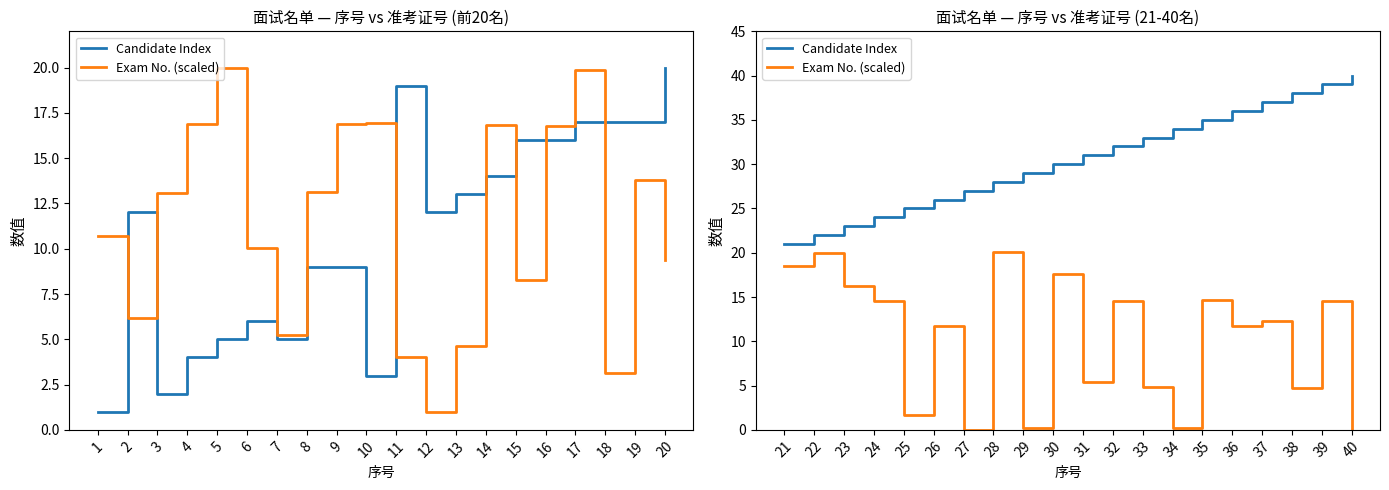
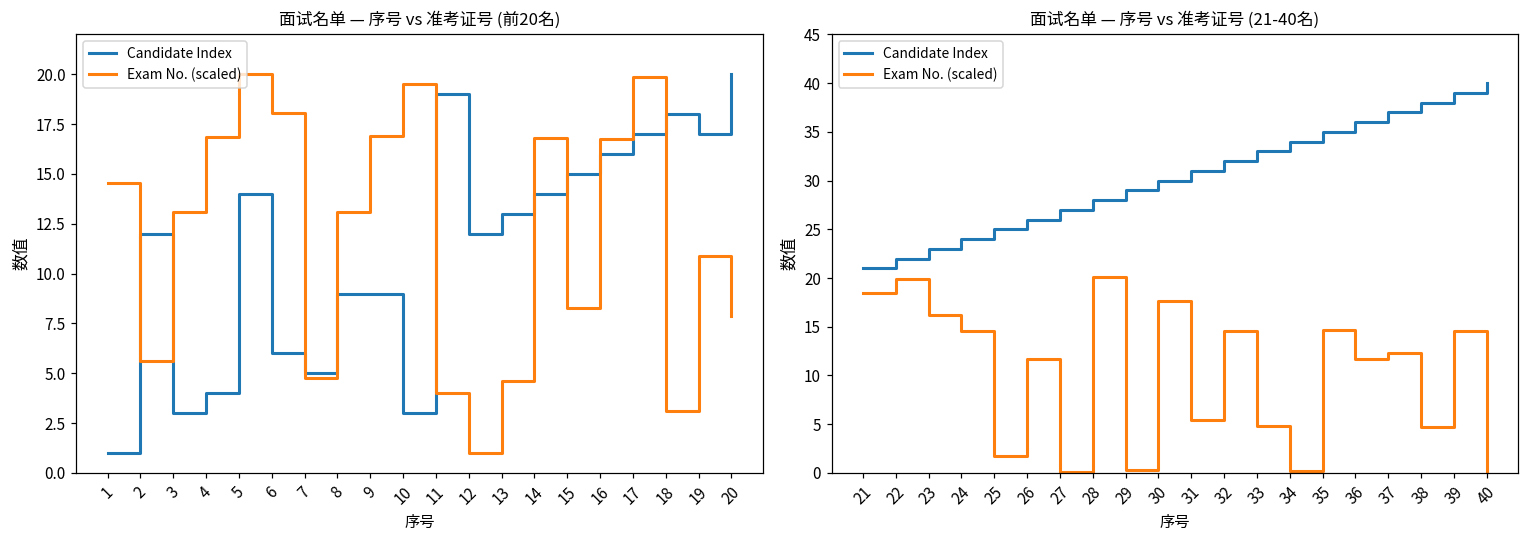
  {
    "面试名单 — 序号 vs 准考证号 (前20名)": {
      "Candidate Index": {
        "1": 1,
        "2": 12,
-       "3": 2,
+       "3": 3,
        "4": 4,
-       "5": 5,
+       "5": 14,
        "6": 6,
        "7": 5,
        "8": 9,
        "9": 9,
        "10": 3,
        "11": 19,
        "12": 12,
        "13": 13,
        "14": 14,
-       "15": 16,
+       "15": 15,
        "16": 16,
        "17": 17,
-       "18": 17,
+       "18": 18,
        "19": 17,
        "20": 20
      },
      "Exam No. (scaled)": {
-       "1": 10.7,
-       "2": 6.2,
+       "1": 14.5,
+       "2": 5.6,
        "3": 13.1,
        "4": 16.9,
-       "6": 10.0,
-       "7": 5.2,
+       "6": 18.0,
+       "7": 4.8,
        "8": 13.1,
        "9": 16.9,
-       "10": 16.9,
+       "10": 19.5,
        "11": 4.0,
        "12": 1.0,
        "13": 4.6,
        "14": 16.8,
        "15": 8.3,
        "16": 16.8,
        "17": 19.9,
        "18": 3.1,
-       "19": 13.8,
-       "20": 9.4
+       "19": 10.9,
+       "20": 7.9
      }
    },
    "面试名单 — 序号 vs 准考证号 (21-40名)": {
      "Candidate Index": {
        "21": 21,
        "22": 22,
        "23": 23,
        "24": 24,
        "25": 25,
        "26": 26,
        "27": 27,
        "28": 28,
        "29": 29,
        "30": 30,
        "31": 31,
        "32": 32,
        "33": 33,
        "34": 34,
        "35": 35,
        "36": 36,
        "37": 37,
        "38": 38,
        "39": 39,
        "40": 40
      },
      "Exam No. (scaled)": {
        "21": 18,
        "22": 20,
        "23": 16,
        "24": 15,
        "25": 2,
        "26": 12,
        "27": 0,
        "28": 20,
        "29": 0,
        "30": 18,
        "31": 5,
        "32": 15,
        "33": 5,
        "34": 0,
        "35": 15,
        "36": 12,
        "37": 12,
        "38": 5,
        "39": 15,
        "40": 0
      }
    }
  }
